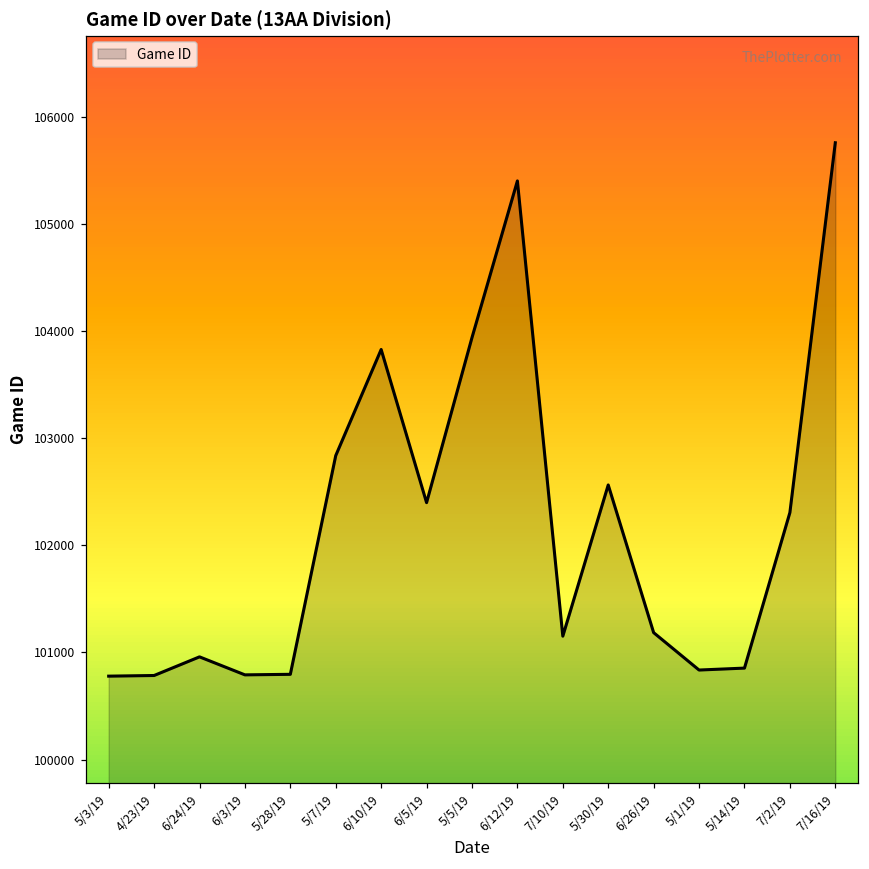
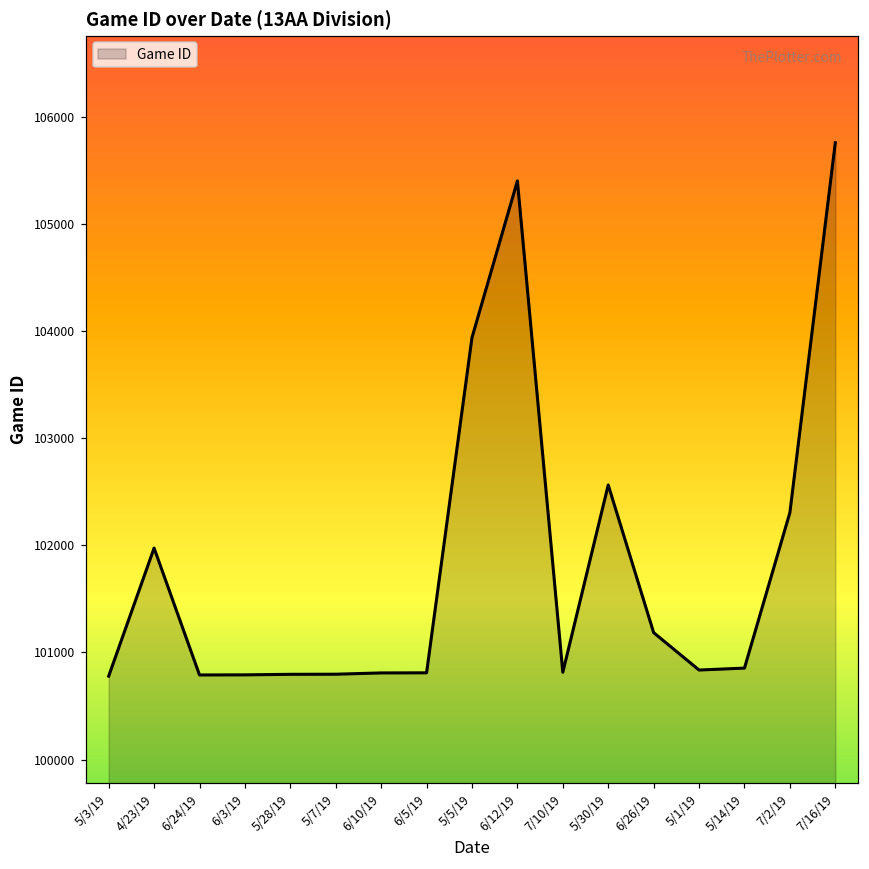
  {
    "5/3/19": 100800,
-   "4/23/19": 100800,
-   "6/24/19": 101000,
+   "4/23/19": 102000,
+   "6/24/19": 100800,
    "6/3/19": 100800,
    "5/28/19": 100800,
-   "5/7/19": 102800,
-   "6/10/19": 103800,
-   "6/5/19": 102400,
+   "5/7/19": 100800,
+   "6/10/19": 100800,
+   "6/5/19": 100800,
    "5/5/19": 103900,
    "6/12/19": 105400,
-   "7/10/19": 101200,
+   "7/10/19": 100800,
    "5/30/19": 102600,
    "6/26/19": 101200,
    "5/1/19": 100800,
    "5/14/19": 100900,
    "7/2/19": 102300,
    "7/16/19": 105800
  }
